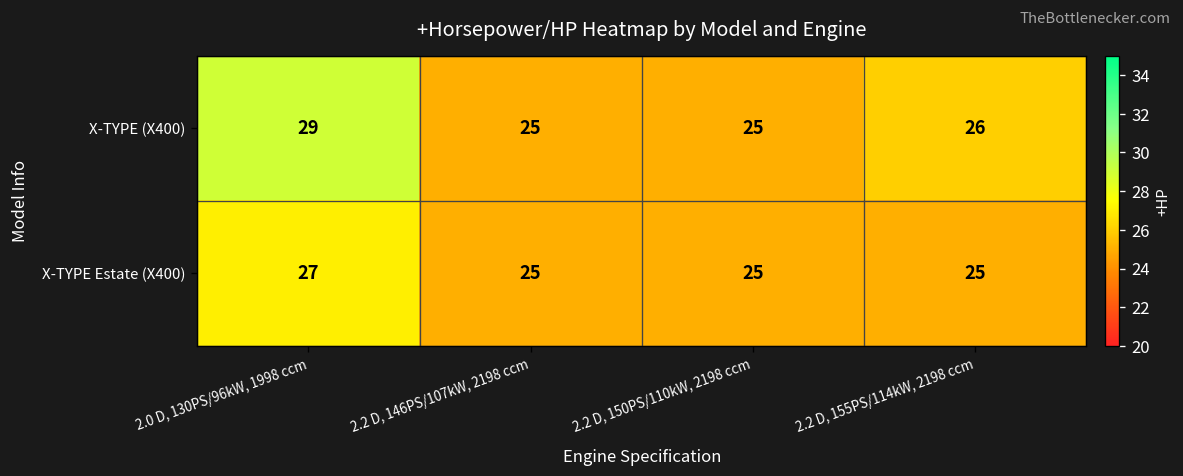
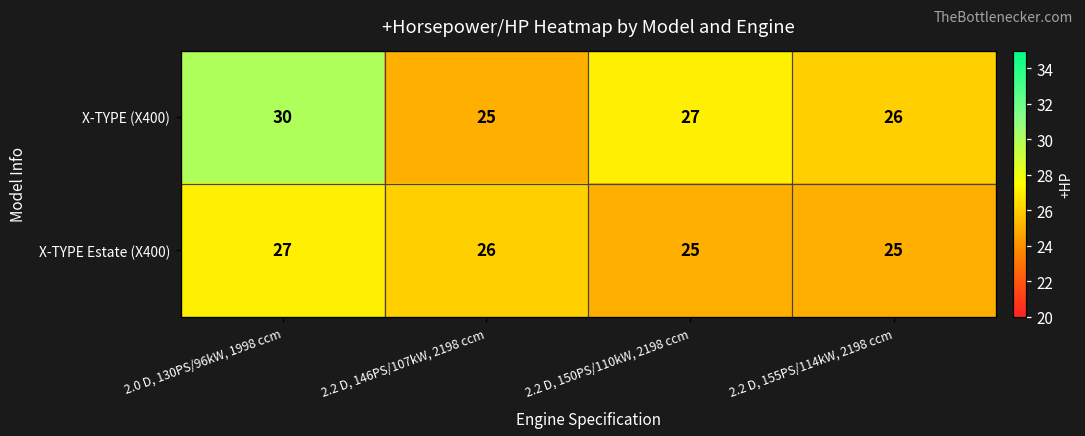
  {
    "X-TYPE (X400)": {
-     "2.0 D, 130PS/96kW, 1998 ccm": 29,
+     "2.0 D, 130PS/96kW, 1998 ccm": 30,
      "2.2 D, 146PS/107kW, 2198 ccm": 25,
-     "2.2 D, 150PS/110kW, 2198 ccm": 25,
+     "2.2 D, 150PS/110kW, 2198 ccm": 27,
      "2.2 D, 155PS/114kW, 2198 ccm": 26
    },
    "X-TYPE Estate (X400)": {
      "2.0 D, 130PS/96kW, 1998 ccm": 27,
-     "2.2 D, 146PS/107kW, 2198 ccm": 25,
+     "2.2 D, 146PS/107kW, 2198 ccm": 26,
      "2.2 D, 150PS/110kW, 2198 ccm": 25,
      "2.2 D, 155PS/114kW, 2198 ccm": 25
    }
  }
